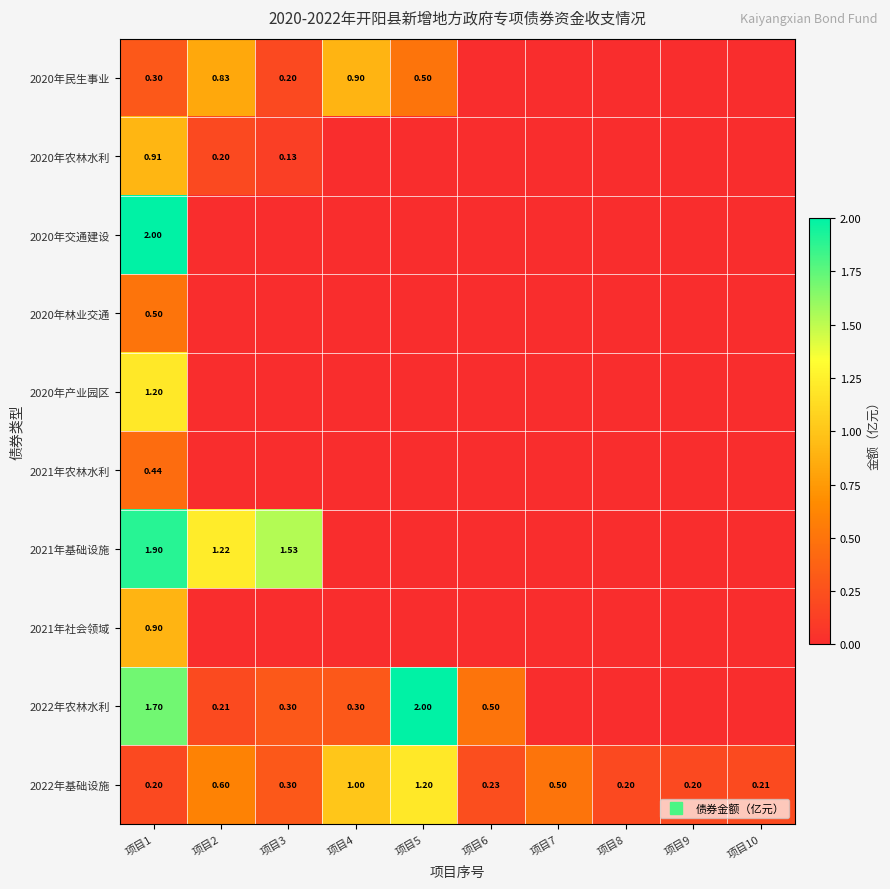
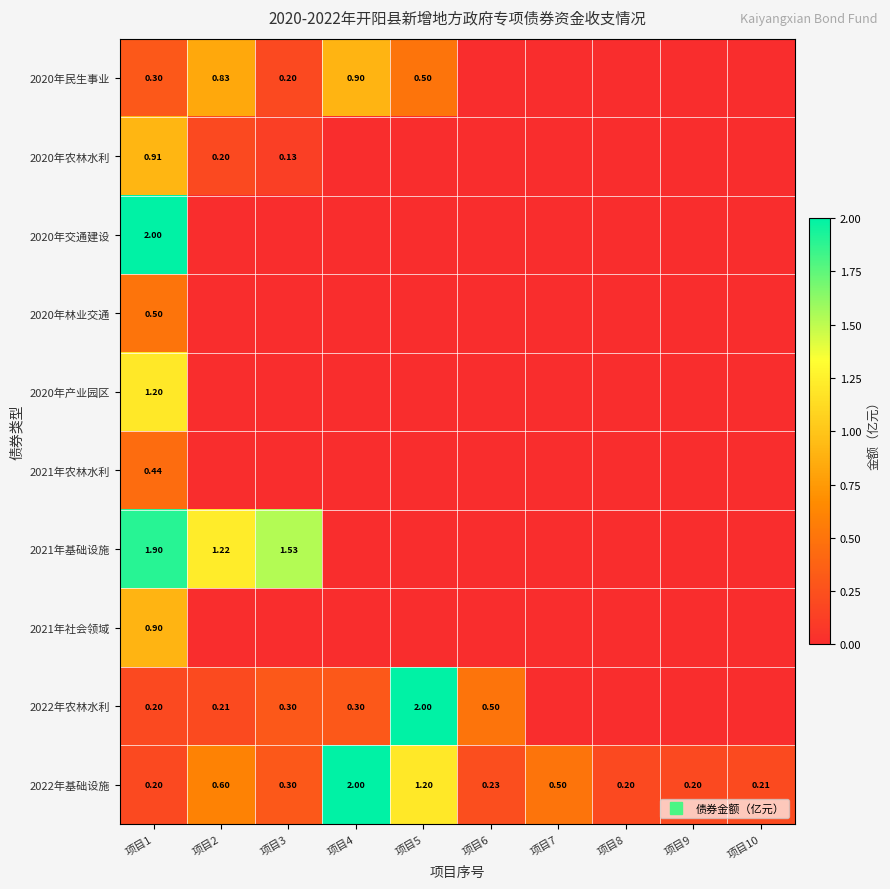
  {
    "2020年民生事业": {
      "项目1": 0.30,
      "项目2": 0.83,
      "项目3": 0.20,
      "项目4": 0.90,
      "项目5": 0.50
    },
    "2020年农林水利": {
      "项目1": 0.91,
      "项目2": 0.20,
      "项目3": 0.13
    },
    "2020年交通建设": {
      "项目1": 2.00
    },
    "2020年林业交通": {
      "项目1": 0.50
    },
    "2020年产业园区": {
      "项目1": 1.20
    },
    "2021年农林水利": {
      "项目1": 0.44
    },
    "2021年基础设施": {
      "项目1": 1.90,
      "项目2": 1.22,
      "项目3": 1.53
    },
    "2021年社会领域": {
      "项目1": 0.90
    },
    "2022年农林水利": {
-     "项目1": 1.70,
+     "项目1": 0.20,
      "项目2": 0.21,
      "项目3": 0.30,
      "项目4": 0.30,
      "项目5": 2.00,
      "项目6": 0.50
    },
    "2022年基础设施": {
      "项目1": 0.20,
      "项目2": 0.60,
      "项目3": 0.30,
-     "项目4": 1.00,
+     "项目4": 2.00,
      "项目5": 1.20,
      "项目6": 0.23,
      "项目7": 0.50,
      "项目8": 0.20,
      "项目9": 0.20,
      "项目10": 0.21
    }
  }
